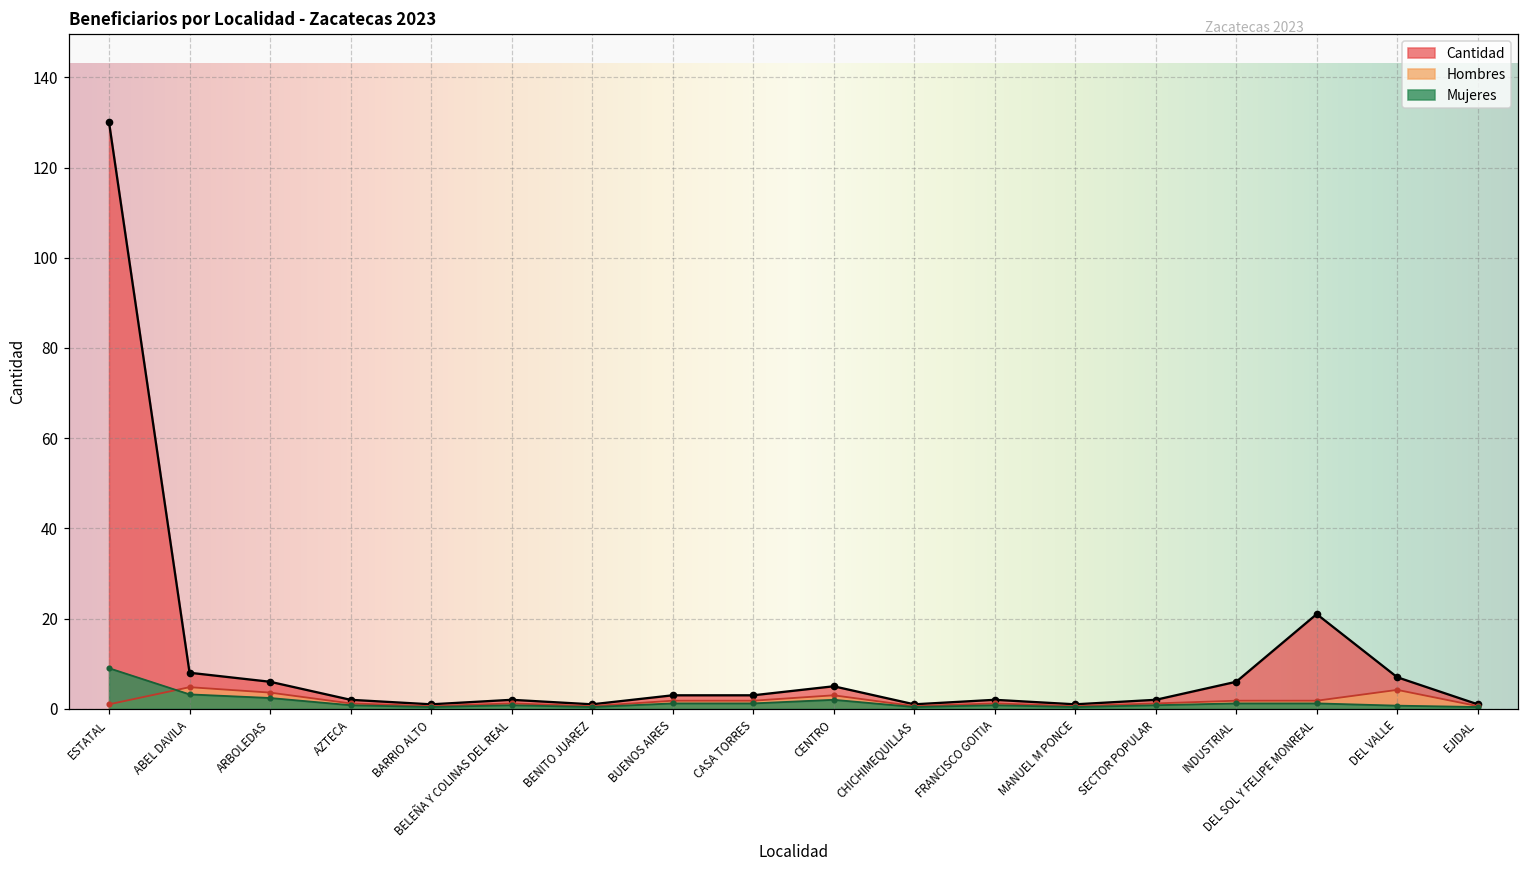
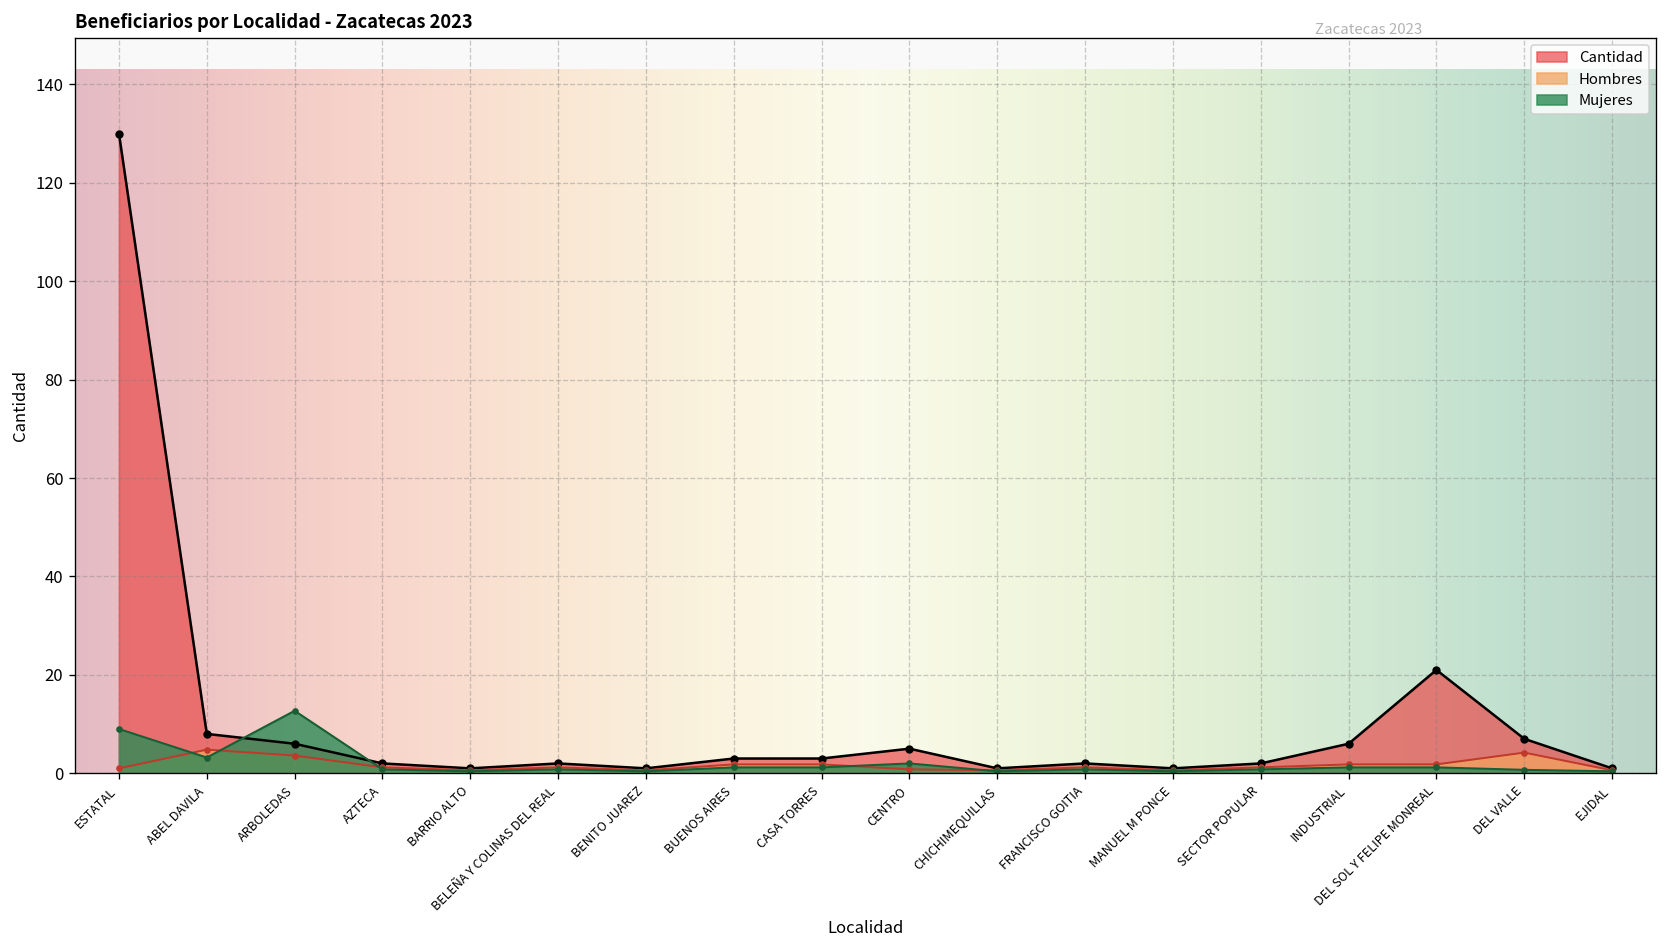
  {
    "Cantidad": {
      "ESTATAL": 130,
      "ABEL DAVILA": 8,
      "ARBOLEDAS": 6,
      "AZTECA": 2,
      "BELEÑA Y COLINAS DEL REAL": 2,
      "BUENOS AIRES": 3,
      "CASA TORRES": 3,
      "CENTRO": 5,
      "FRANCISCO GOITIA": 2,
      "SECTOR POPULAR": 2,
      "INDUSTRIAL": 6,
      "DEL SOL Y FELIPE MONREAL": 21,
      "DEL VALLE": 7
    },
    "Hombres": {
      "ESTATAL": 1,
      "ABEL DAVILA": 5,
      "ARBOLEDAS": 4,
-     "CENTRO": 3,
+     "CENTRO": 1,
      "DEL VALLE": 4
    },
    "Mujeres": {
      "ESTATAL": 9,
      "ABEL DAVILA": 3,
-     "ARBOLEDAS": 2,
+     "ARBOLEDAS": 13,
      "CENTRO": 2,
      "DEL VALLE": 1
    }
  }
